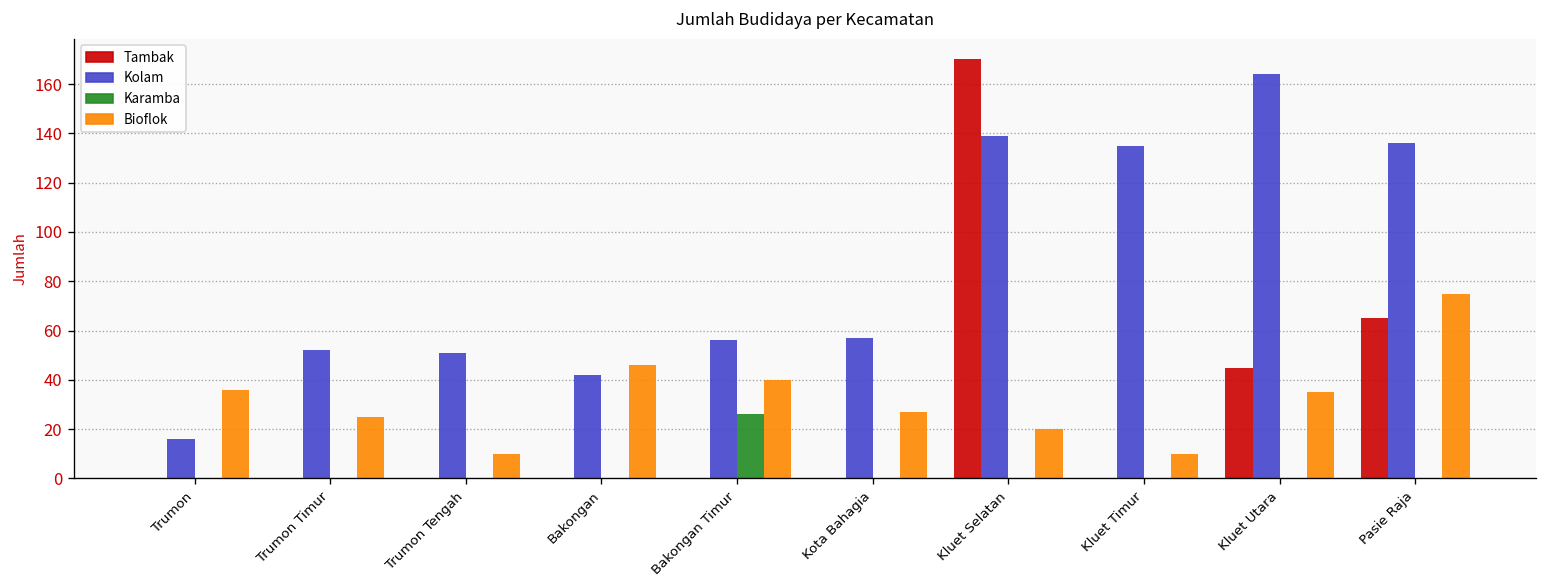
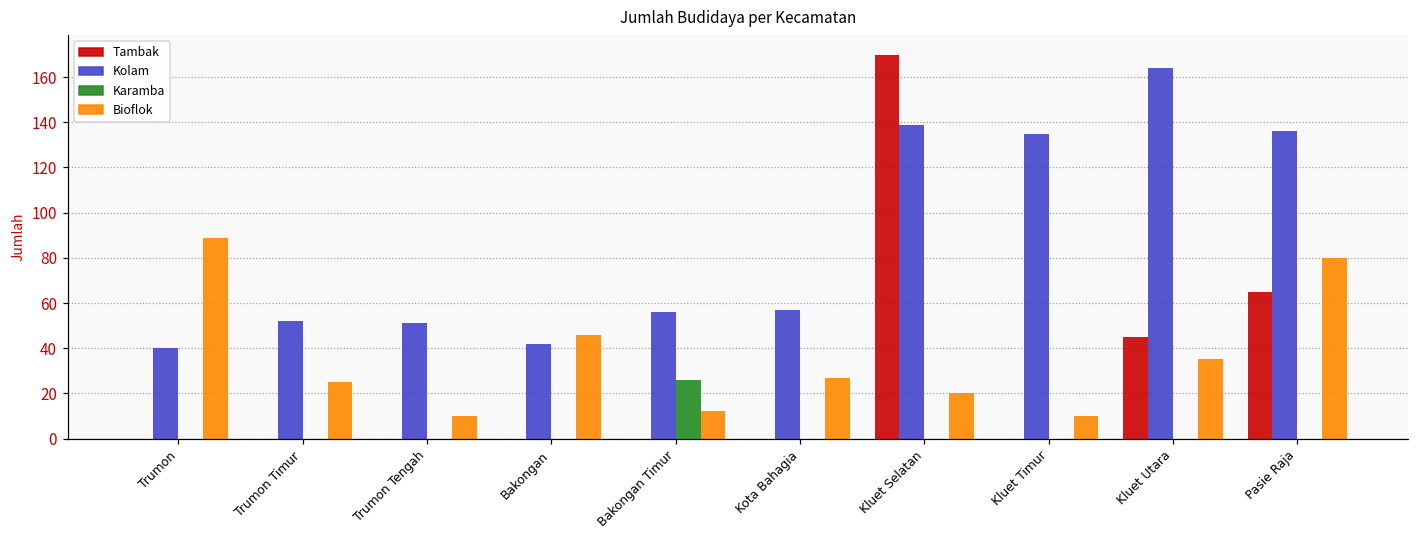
  {
    "Tambak": {
      "Trumon": 0,
      "Trumon Timur": 0,
      "Trumon Tengah": 0,
      "Bakongan": 0,
      "Bakongan Timur": 0,
      "Kota Bahagia": 0,
      "Kluet Selatan": 170,
      "Kluet Timur": 0,
      "Kluet Utara": 45,
      "Pasie Raja": 65
    },
    "Kolam": {
-     "Trumon": 16,
+     "Trumon": 40,
      "Trumon Timur": 52,
      "Trumon Tengah": 51,
      "Bakongan": 42,
      "Bakongan Timur": 56,
      "Kota Bahagia": 57,
      "Kluet Selatan": 139,
      "Kluet Timur": 135,
      "Kluet Utara": 164,
      "Pasie Raja": 136
    },
    "Karamba": {
      "Trumon": 0,
      "Trumon Timur": 0,
      "Trumon Tengah": 0,
      "Bakongan": 0,
      "Bakongan Timur": 26,
      "Kota Bahagia": 0,
      "Kluet Selatan": 0,
      "Kluet Timur": 0,
      "Kluet Utara": 0,
      "Pasie Raja": 0
    },
    "Bioflok": {
-     "Trumon": 36,
+     "Trumon": 89,
      "Trumon Timur": 25,
      "Trumon Tengah": 10,
      "Bakongan": 46,
-     "Bakongan Timur": 40,
+     "Bakongan Timur": 12,
      "Kota Bahagia": 27,
      "Kluet Selatan": 20,
      "Kluet Timur": 10,
      "Kluet Utara": 35,
-     "Pasie Raja": 75
+     "Pasie Raja": 80
    }
  }
